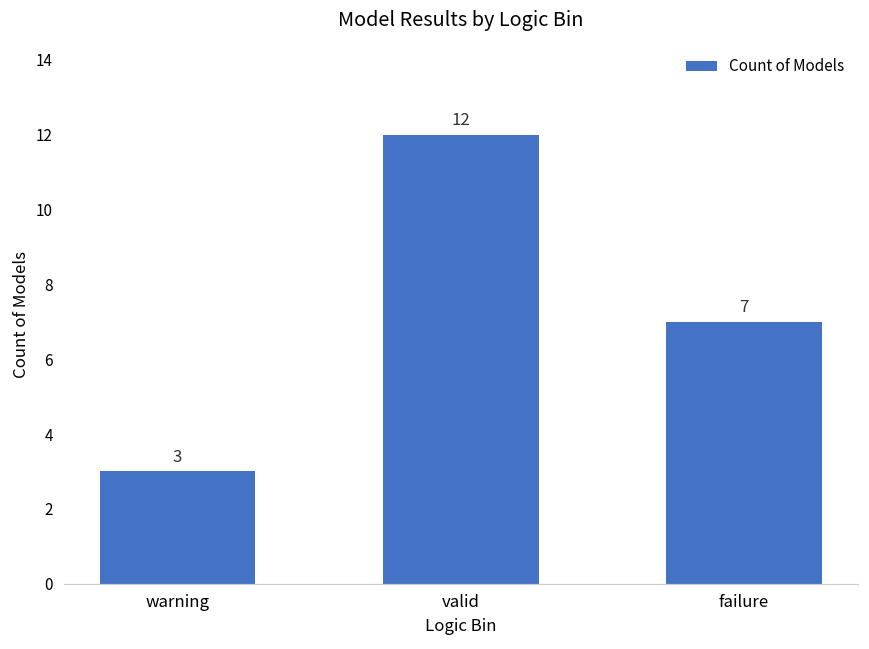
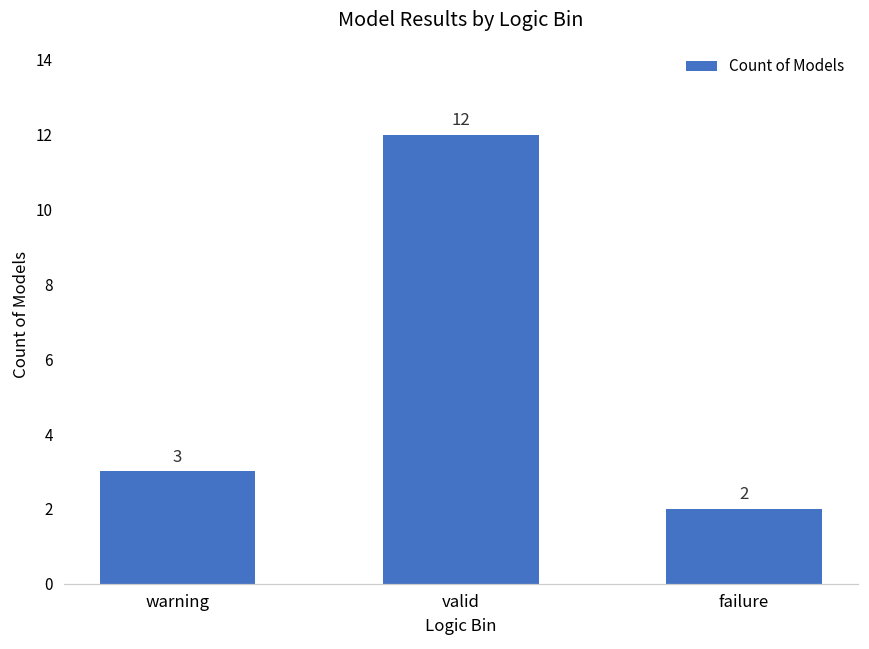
  {
    "warning": 3,
    "valid": 12,
-   "failure": 7
+   "failure": 2
  }
